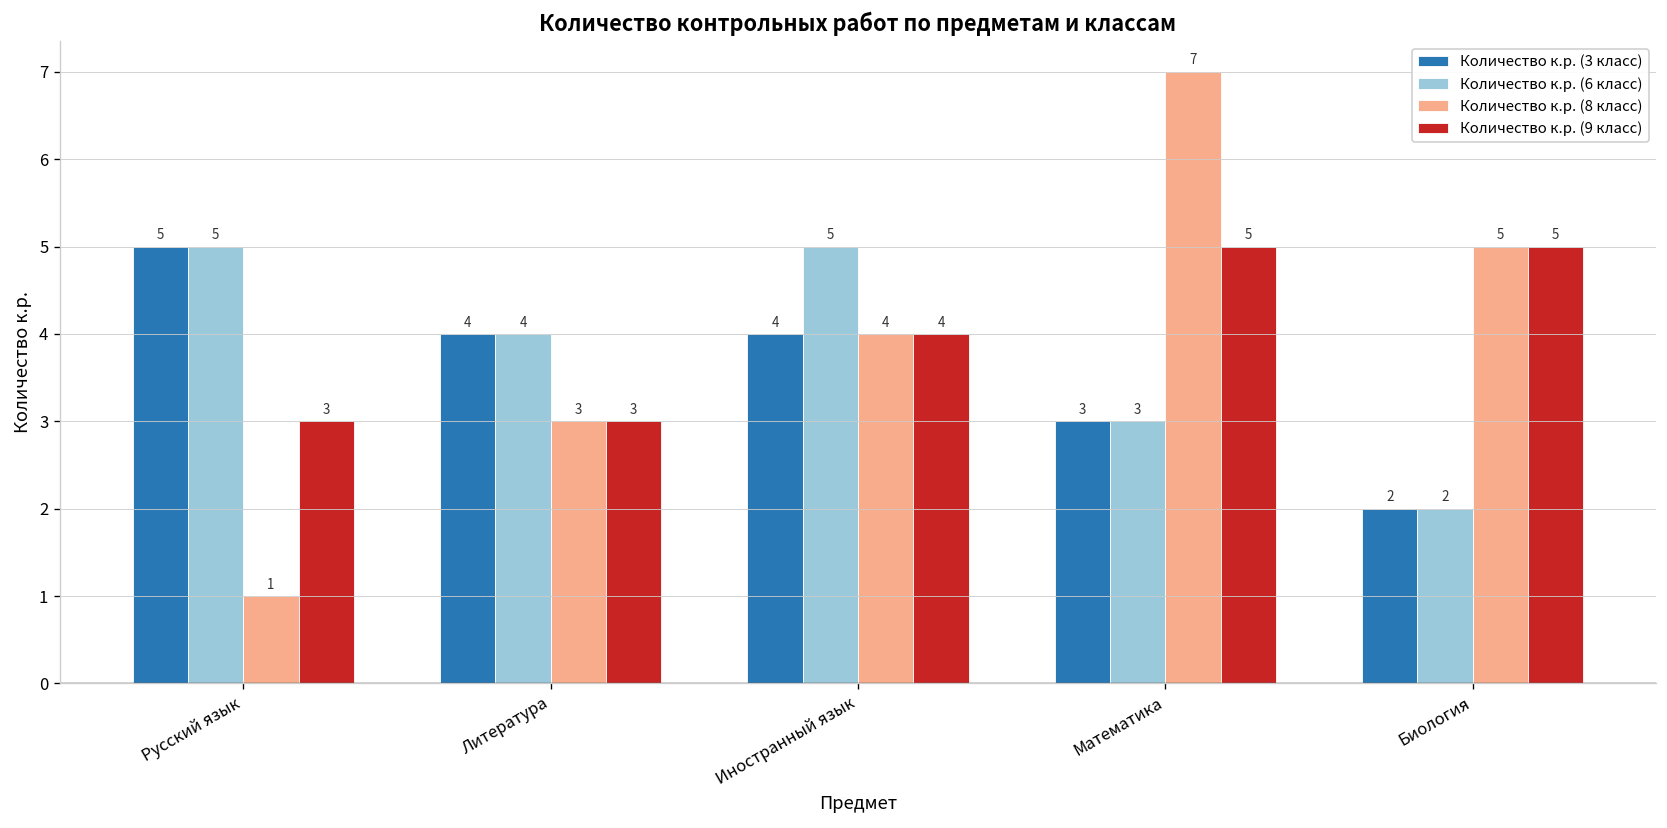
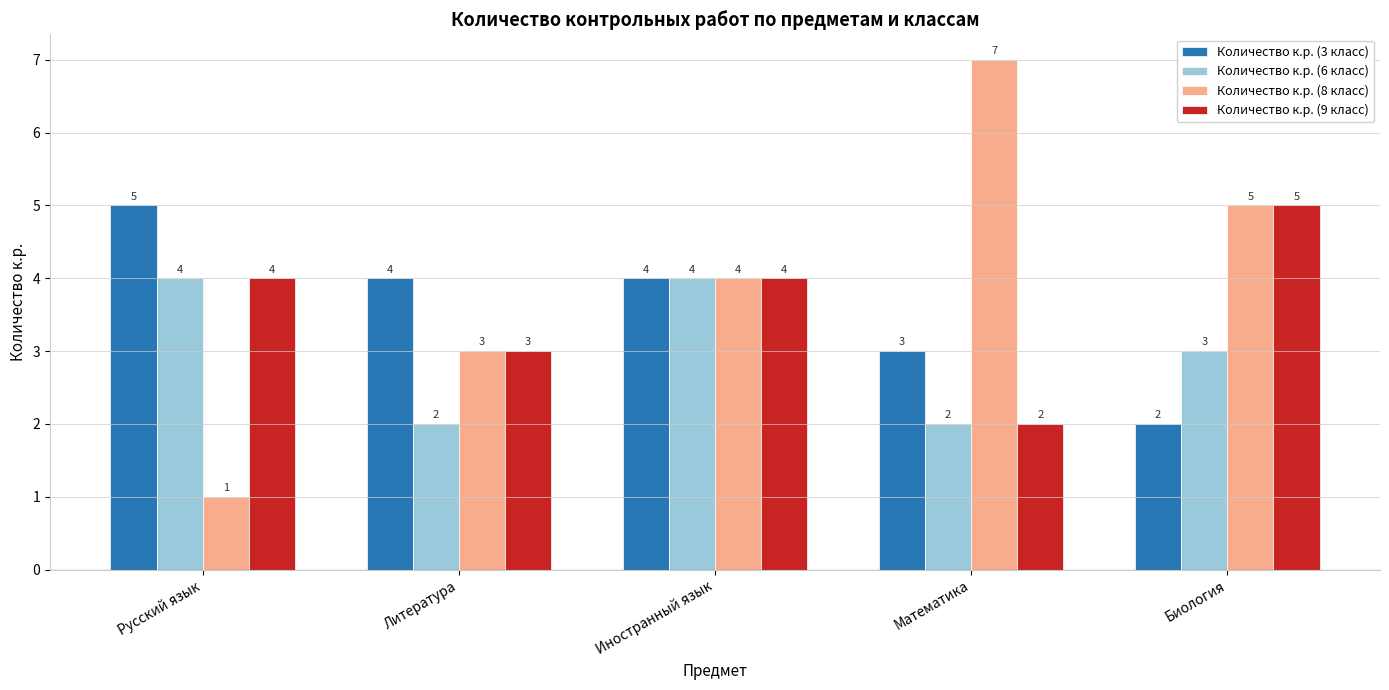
  {
    "Количество к.р. (3 класс)": {
      "Русский язык": 5,
      "Литература": 4,
      "Иностранный язык": 4,
      "Математика": 3,
      "Биология": 2
    },
    "Количество к.р. (6 класс)": {
-     "Русский язык": 5,
-     "Литература": 4,
-     "Иностранный язык": 5,
-     "Математика": 3,
-     "Биология": 2
+     "Русский язык": 4,
+     "Литература": 2,
+     "Иностранный язык": 4,
+     "Математика": 2,
+     "Биология": 3
    },
    "Количество к.р. (8 класс)": {
      "Русский язык": 1,
      "Литература": 3,
      "Иностранный язык": 4,
      "Математика": 7,
      "Биология": 5
    },
    "Количество к.р. (9 класс)": {
-     "Русский язык": 3,
+     "Русский язык": 4,
      "Литература": 3,
      "Иностранный язык": 4,
-     "Математика": 5,
+     "Математика": 2,
      "Биология": 5
    }
  }
